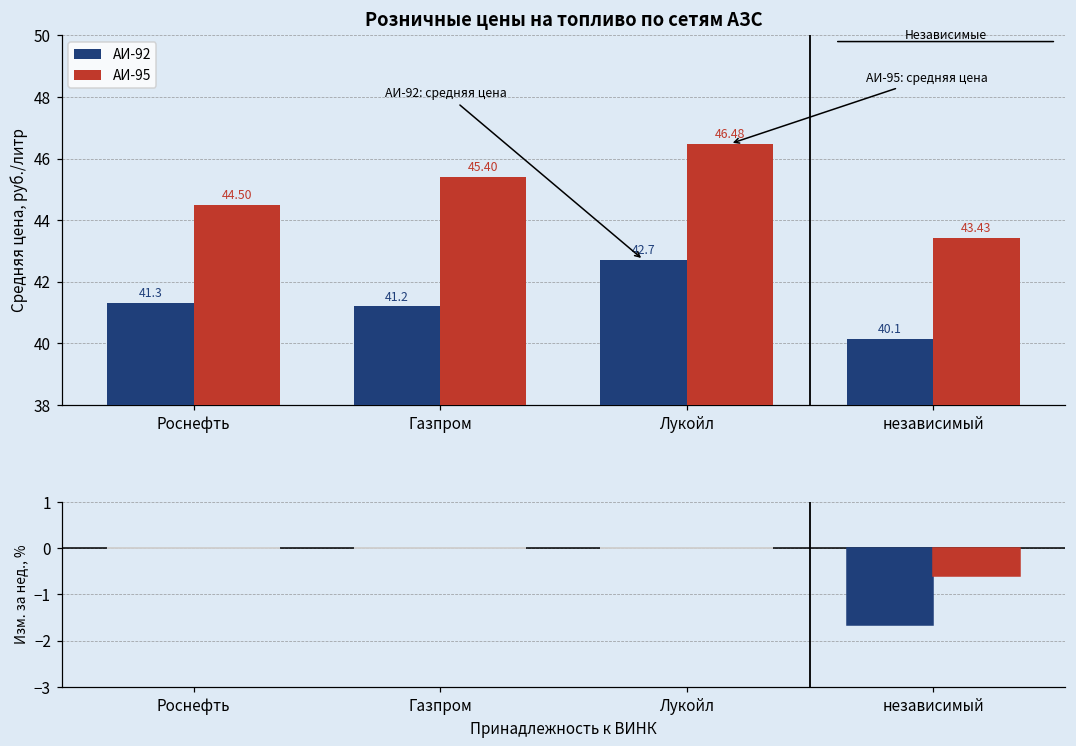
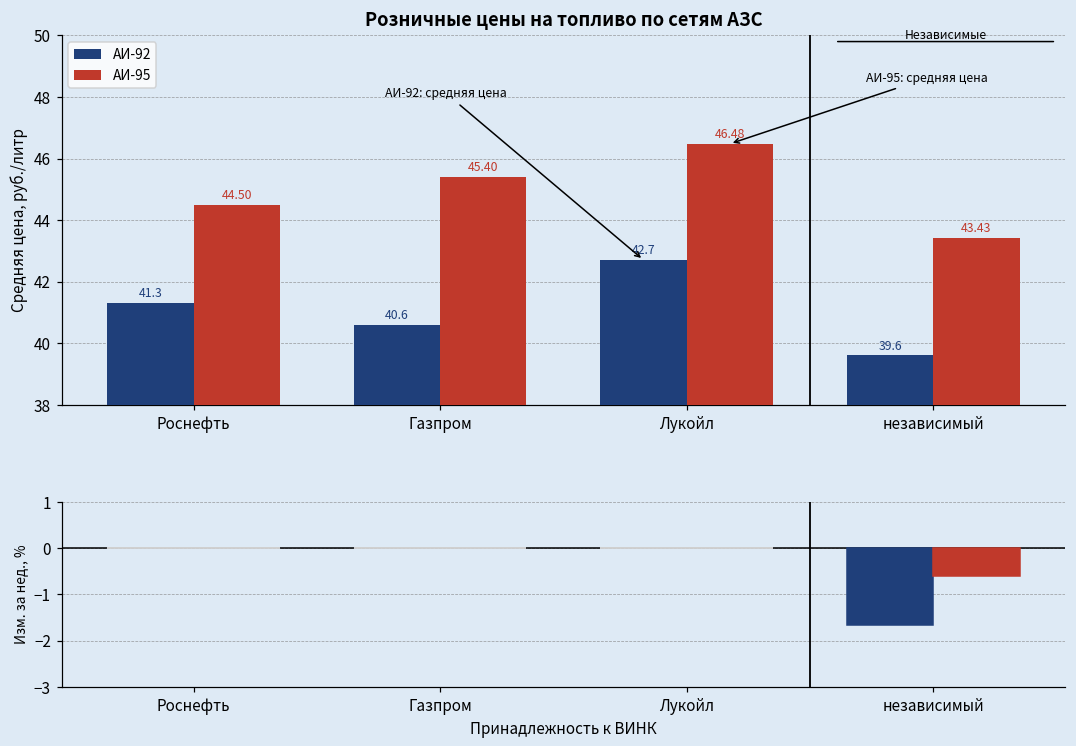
  {
    "Розничные цены на топливо по сетям АЗС": {
      "АИ-92": {
        "Роснефть": 41.3,
-       "Газпром": 41.2,
-       "независимый": 40.1
+       "Газпром": 40.6,
+       "независимый": 39.6
      },
      "АИ-95": {
        "Роснефть": 44.50,
        "независимый": 43.43
      }
    }
  }
